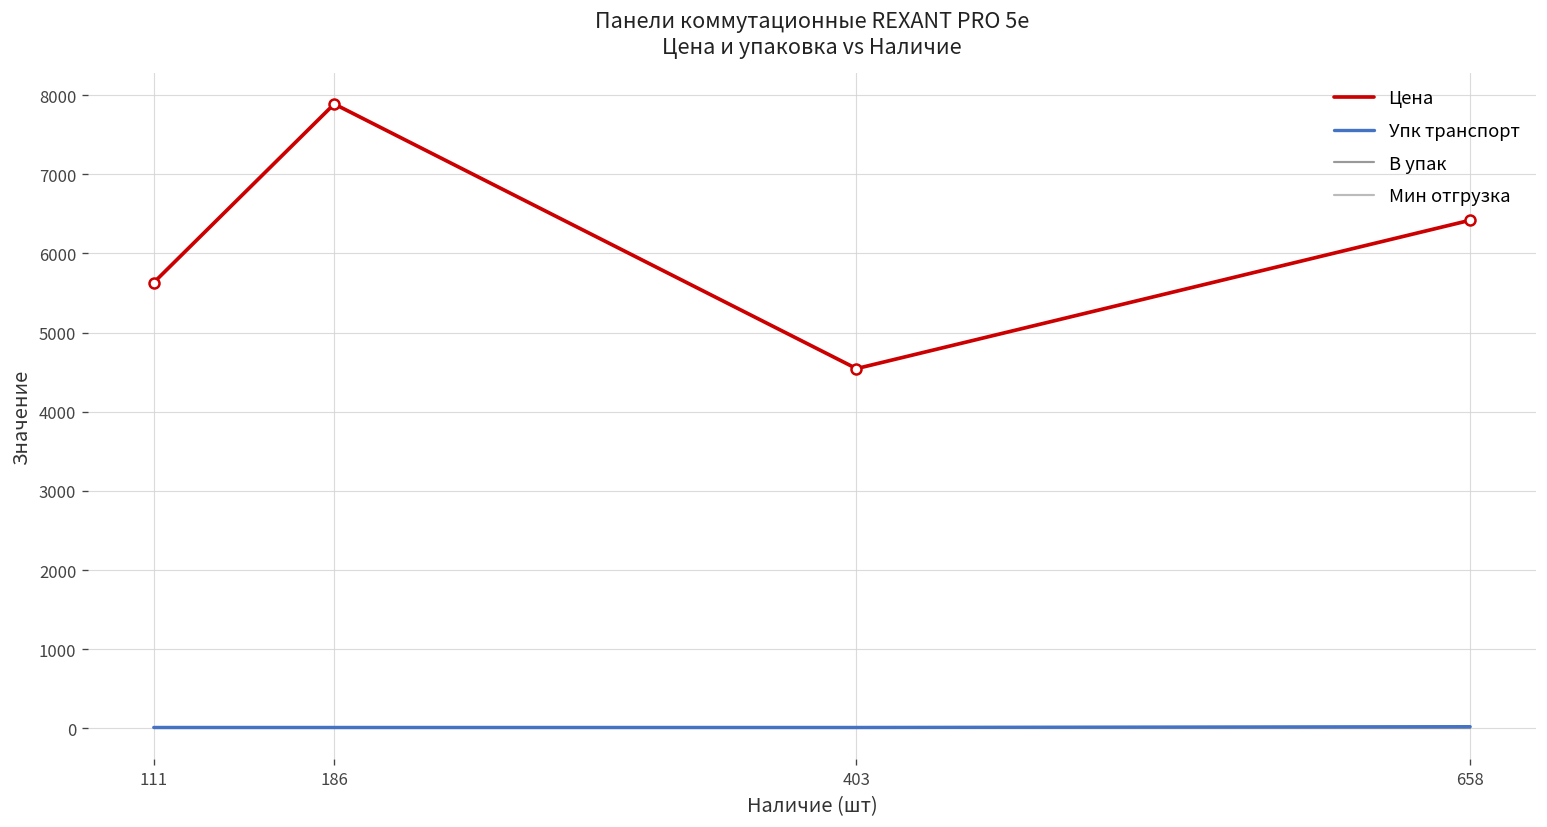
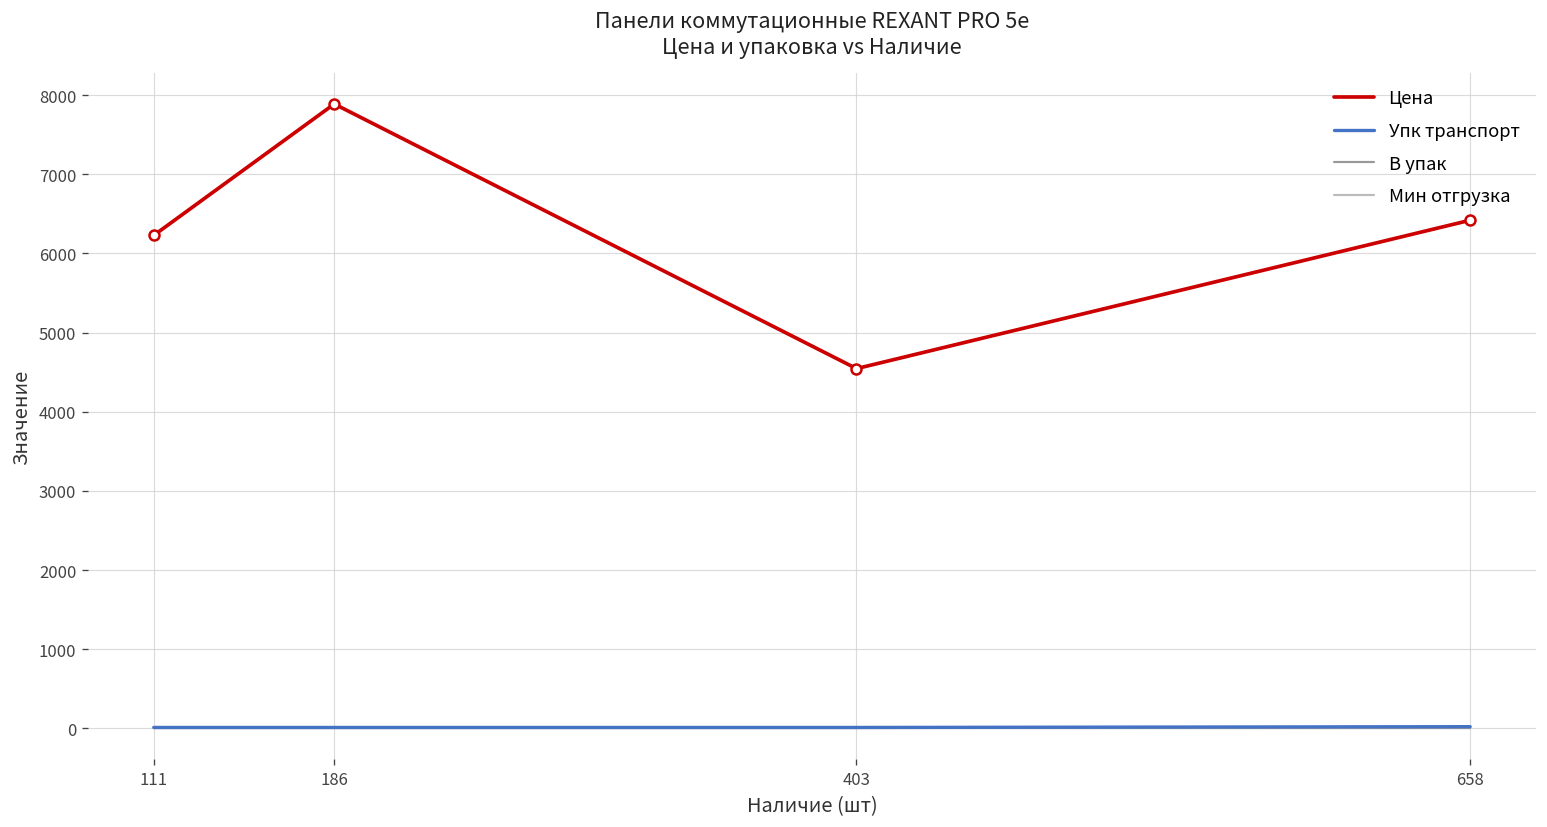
  {
    "Цена": {
-     "111": 5600,
+     "111": 6200,
      "186": 7900,
      "403": 4500,
      "658": 6400
    }
  }
